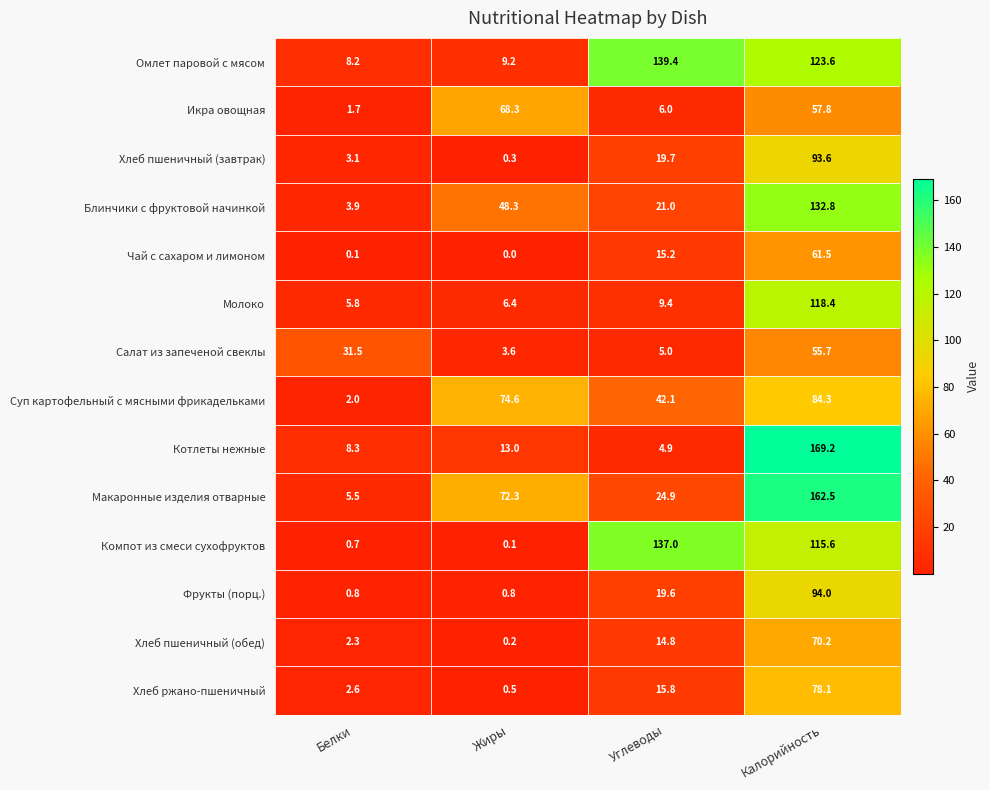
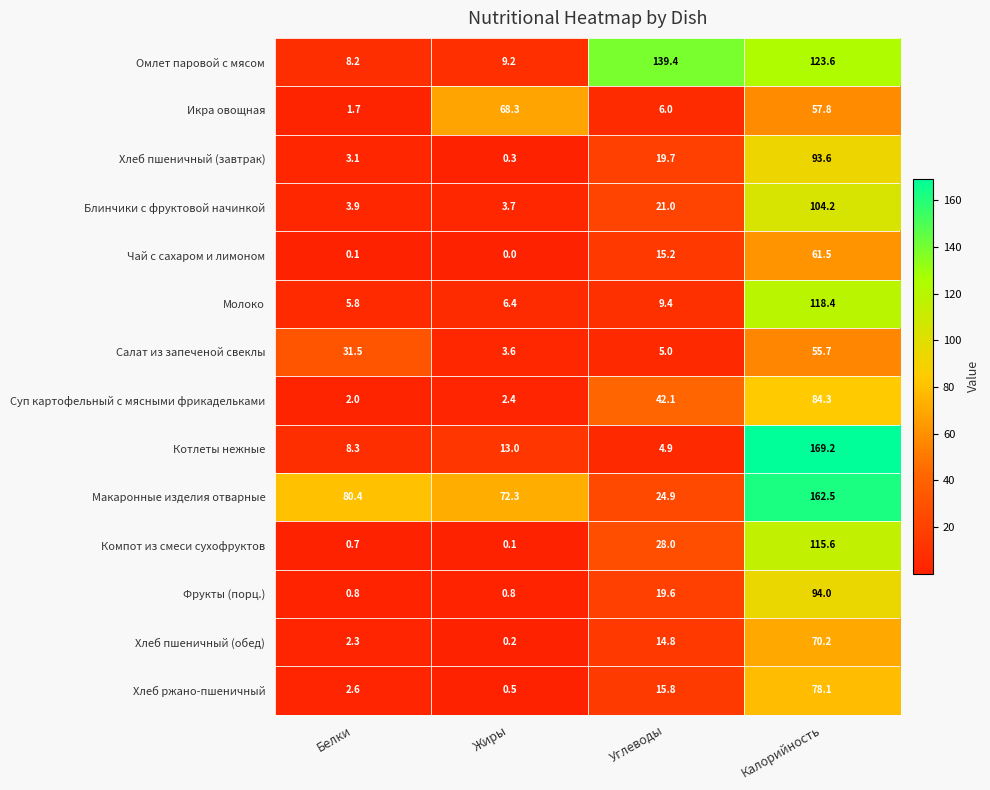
  {
    "Омлет паровой с мясом": {
      "Белки": 8.2,
      "Жиры": 9.2,
      "Углеводы": 139.4,
      "Калорийность": 123.6
    },
    "Икра овощная": {
      "Белки": 1.7,
      "Жиры": 68.3,
      "Углеводы": 6.0,
      "Калорийность": 57.8
    },
    "Хлеб пшеничный (завтрак)": {
      "Белки": 3.1,
      "Жиры": 0.3,
      "Углеводы": 19.7,
      "Калорийность": 93.6
    },
    "Блинчики с фруктовой начинкой": {
      "Белки": 3.9,
-     "Жиры": 48.3,
+     "Жиры": 3.7,
      "Углеводы": 21.0,
-     "Калорийность": 132.8
+     "Калорийность": 104.2
    },
    "Чай с сахаром и лимоном": {
      "Белки": 0.1,
      "Жиры": 0.0,
      "Углеводы": 15.2,
      "Калорийность": 61.5
    },
    "Молоко": {
      "Белки": 5.8,
      "Жиры": 6.4,
      "Углеводы": 9.4,
      "Калорийность": 118.4
    },
    "Салат из запеченой свеклы": {
      "Белки": 31.5,
      "Жиры": 3.6,
      "Углеводы": 5.0,
      "Калорийность": 55.7
    },
    "Суп картофельный с мясными фрикадельками": {
      "Белки": 2.0,
-     "Жиры": 74.6,
+     "Жиры": 2.4,
      "Углеводы": 42.1,
      "Калорийность": 84.3
    },
    "Котлеты нежные": {
      "Белки": 8.3,
      "Жиры": 13.0,
      "Углеводы": 4.9,
      "Калорийность": 169.2
    },
    "Макаронные изделия отварные": {
-     "Белки": 5.5,
+     "Белки": 80.4,
      "Жиры": 72.3,
      "Углеводы": 24.9,
      "Калорийность": 162.5
    },
    "Компот из смеси сухофруктов": {
      "Белки": 0.7,
      "Жиры": 0.1,
-     "Углеводы": 137.0,
+     "Углеводы": 28.0,
      "Калорийность": 115.6
    },
    "Фрукты (порц.)": {
      "Белки": 0.8,
      "Жиры": 0.8,
      "Углеводы": 19.6,
      "Калорийность": 94.0
    },
    "Хлеб пшеничный (обед)": {
      "Белки": 2.3,
      "Жиры": 0.2,
      "Углеводы": 14.8,
      "Калорийность": 70.2
    },
    "Хлеб ржано-пшеничный": {
      "Белки": 2.6,
      "Жиры": 0.5,
      "Углеводы": 15.8,
      "Калорийность": 78.1
    }
  }
